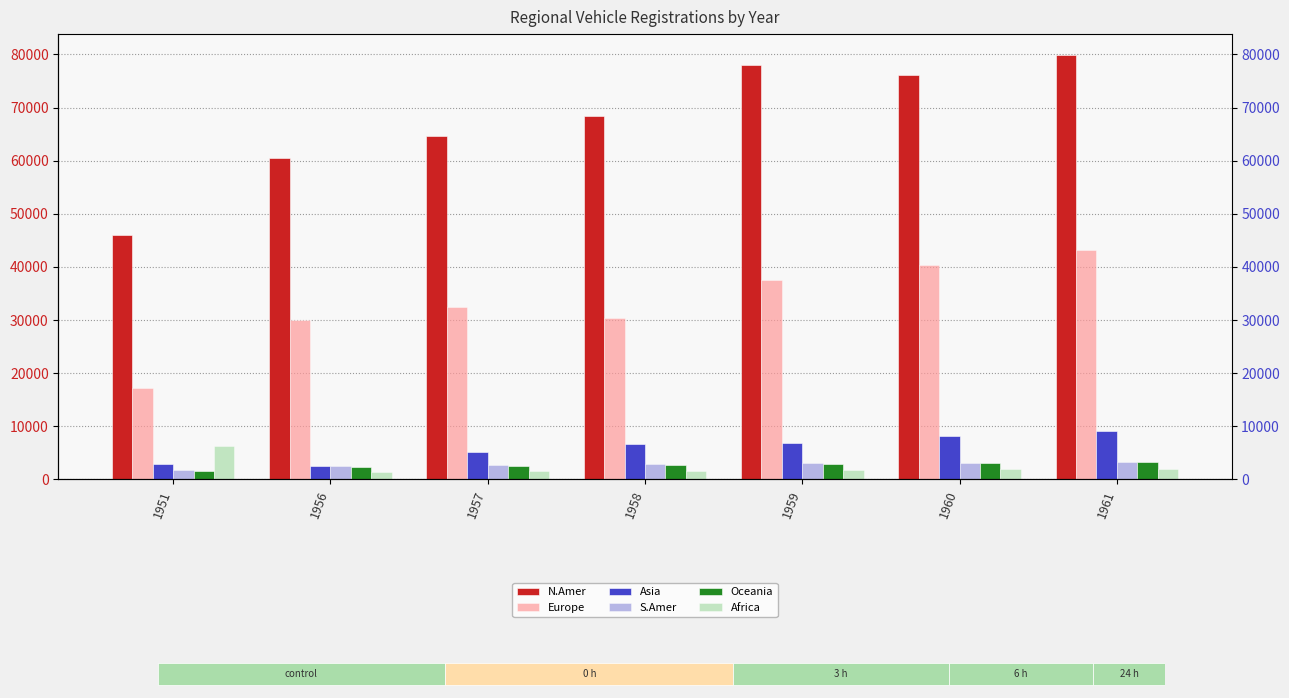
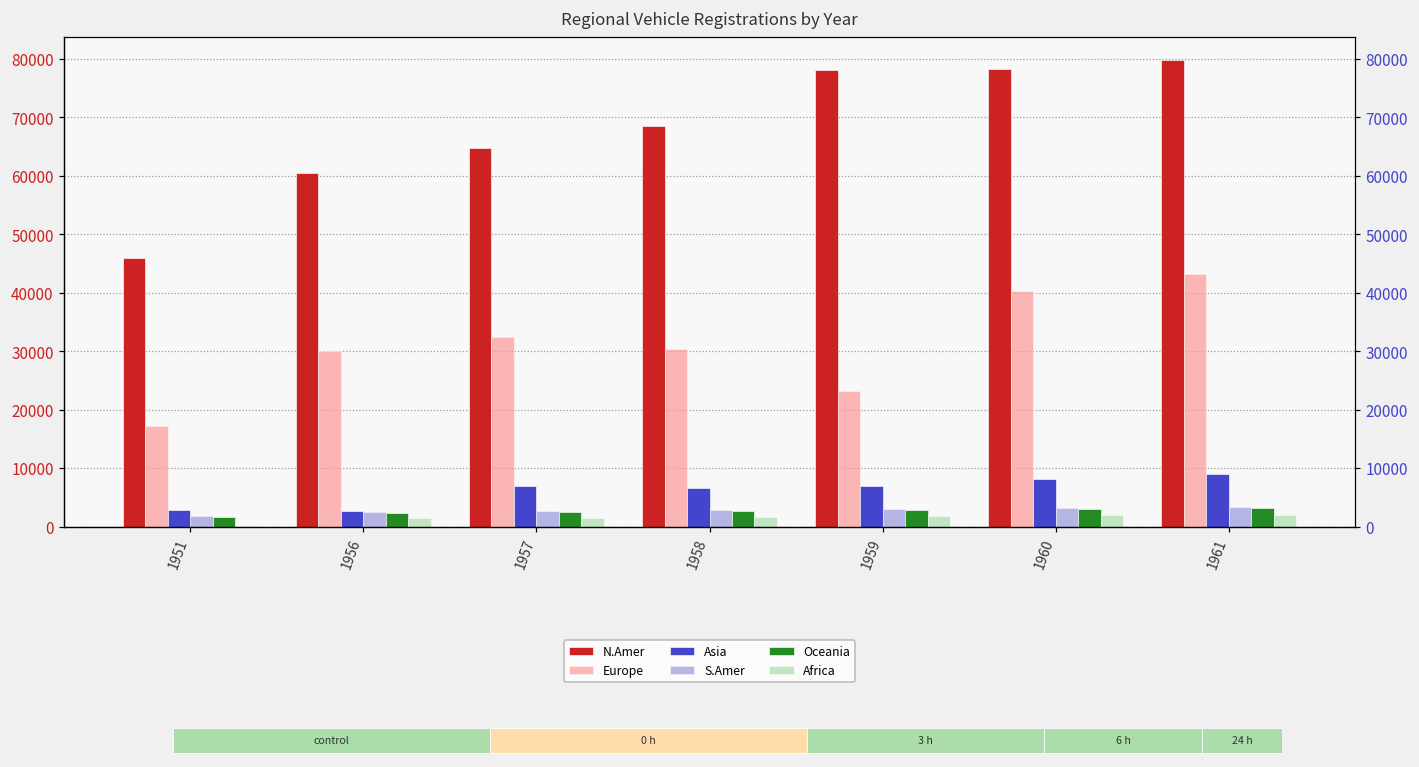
  {
    "Regional Vehicle Registrations by Year": {
      "N.Amer": {
        "1951": 46000,
        "1956": 60000,
        "1957": 65000,
        "1958": 68000,
        "1959": 78000,
-       "1960": 76000,
+       "1960": 78000,
        "1961": 80000
      },
      "Europe": {
        "1951": 17000,
        "1956": 30000,
        "1957": 33000,
        "1958": 30000,
-       "1959": 38000,
+       "1959": 23000,
        "1960": 40000,
        "1961": 43000
      },
      "Asia": {
        "1951": 3000,
        "1956": 3000,
-       "1957": 5000,
+       "1957": 7000,
        "1958": 7000,
        "1959": 7000,
        "1960": 8000,
        "1961": 9000
      },
      "S.Amer": {
        "1951": 2000,
        "1956": 3000,
        "1957": 3000,
        "1958": 3000,
        "1959": 3000,
        "1960": 3000,
        "1961": 3000
      },
      "Oceania": {
        "1951": 2000,
        "1956": 2000,
        "1957": 3000,
        "1958": 3000,
        "1959": 3000,
        "1960": 3000,
        "1961": 3000
      },
      "Africa": {
-       "1951": 6000,
+       "1951": 0,
        "1956": 1000,
        "1957": 2000,
        "1958": 2000,
        "1959": 2000,
        "1960": 2000,
        "1961": 2000
      }
    }
  }
